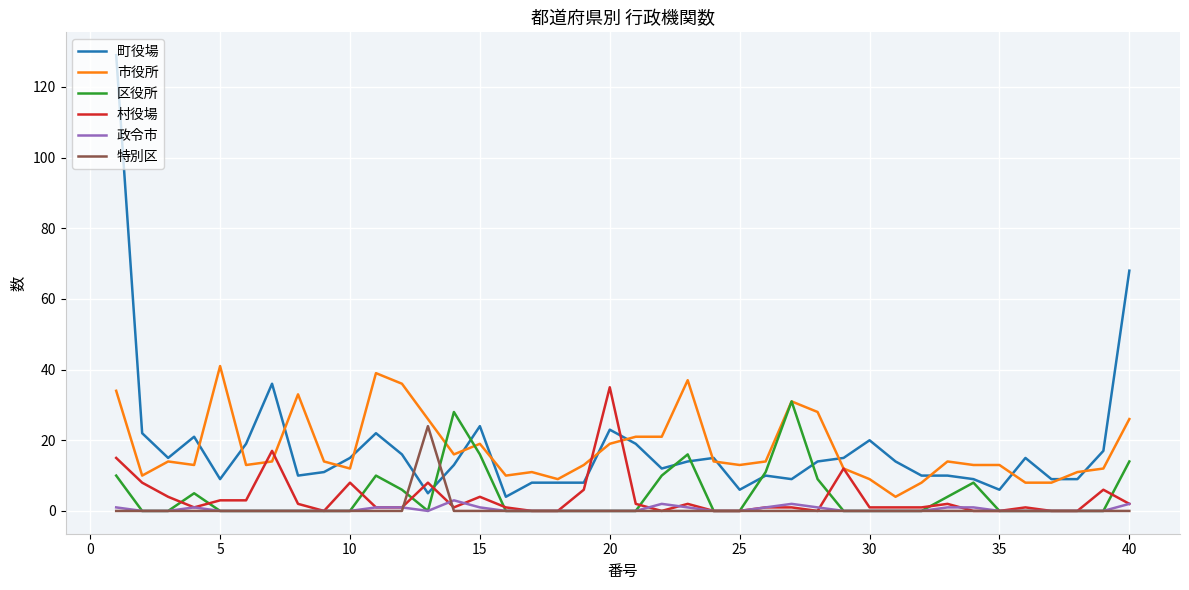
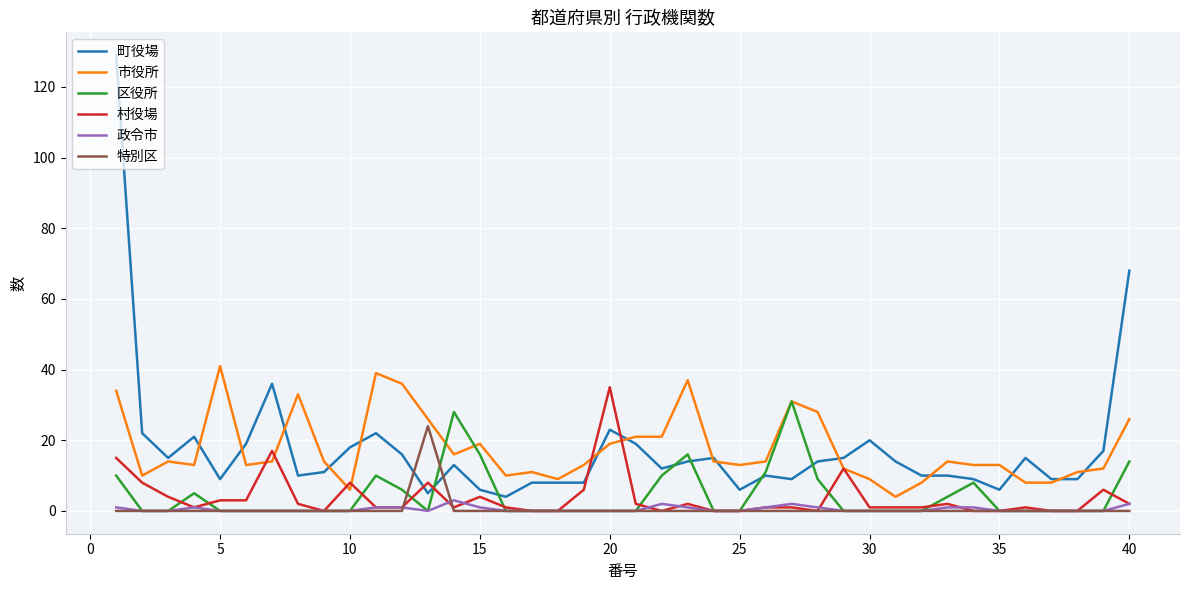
  {
    "町役場": {
      "5": 9,
-     "10": 15,
-     "15": 24,
+     "10": 18,
+     "15": 6,
      "20": 23,
      "25": 6,
      "30": 20,
      "35": 6,
      "40": 68
    },
    "市役所": {
      "5": 41,
-     "10": 12,
+     "10": 6,
      "15": 19,
      "20": 19,
      "25": 13,
      "30": 9,
      "35": 13,
      "40": 26
    },
    "区役所": {
      "15": 16,
      "40": 14
    },
    "村役場": {
      "5": 3,
      "10": 8,
      "15": 4,
      "20": 35,
      "30": 1
    },
    "政令市": {
      "15": 1
    },
    "特別区": {
      "15": 0,
      "40": 0
    }
  }
